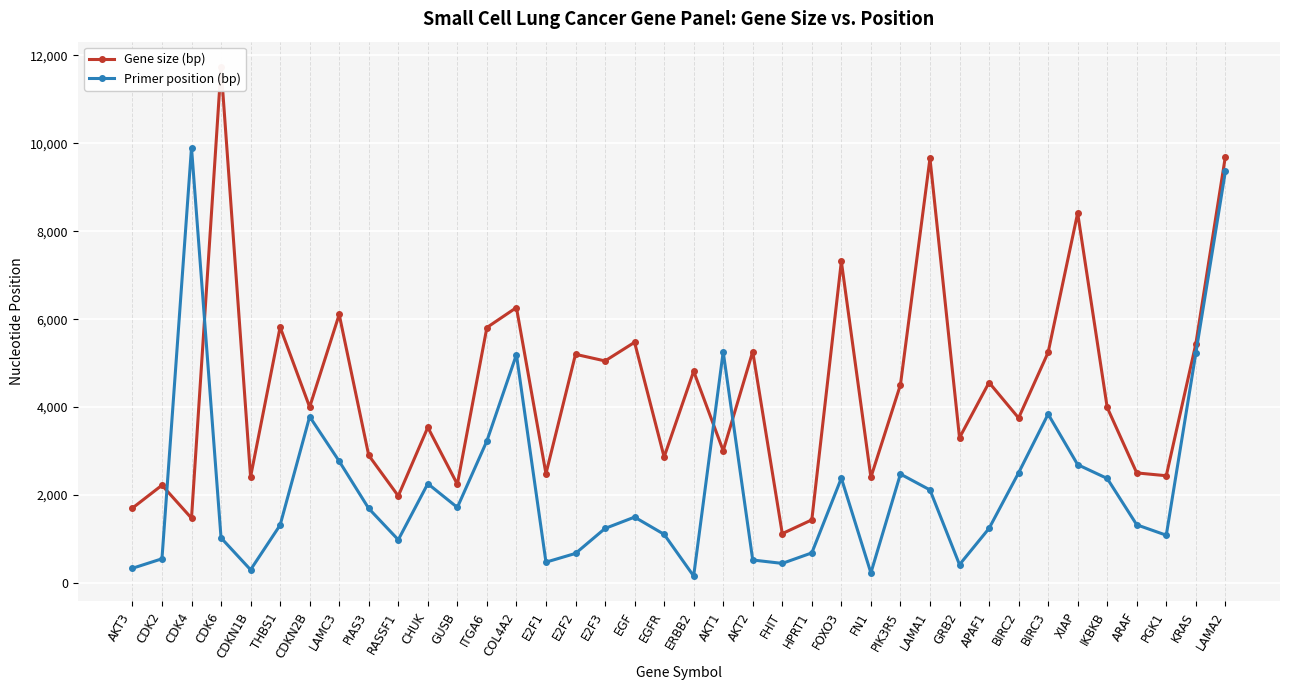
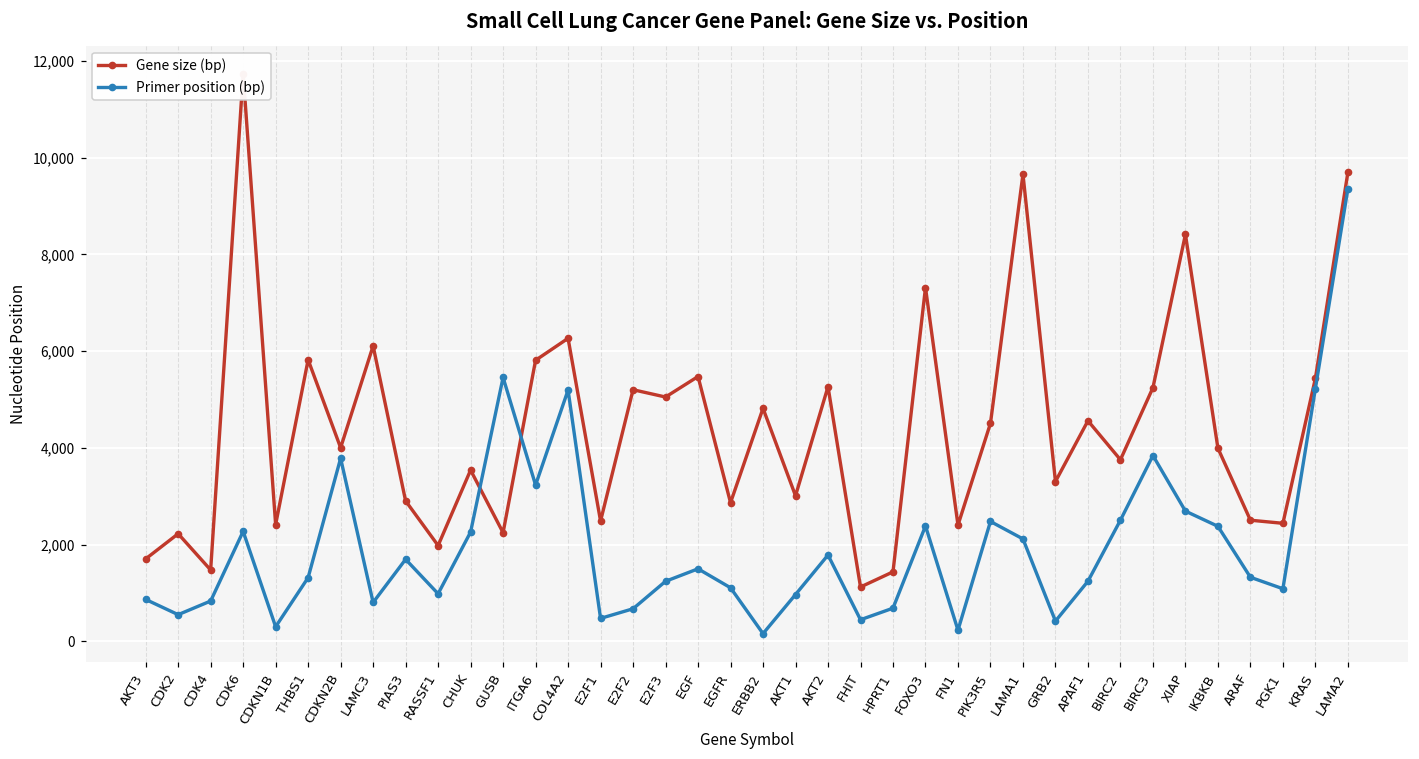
  {
    "Gene size (bp)": {
      "AKT3": "1,700",
      "CDK2": "2,200",
      "CDK4": "1,500",
      "CDKN1B": "2,400",
      "THBS1": "5,800",
      "CDKN2B": "4,000",
      "LAMC3": "6,100",
      "PIAS3": "2,900",
      "RASSF1": "2,000",
      "CHUK": "3,500",
      "GUSB": "2,200",
      "ITGA6": "5,800",
      "COL4A2": "6,300",
      "E2F1": "2,500",
      "E2F2": "5,200",
      "E2F3": "5,100",
      "EGF": "5,500",
      "EGFR": "2,900",
      "ERBB2": "4,800",
      "AKT1": "3,000",
      "AKT2": "5,300",
      "FHIT": "1,100",
      "HPRT1": "1,400",
      "FOXO3": "7,300",
      "FN1": "2,400",
      "PIK3R5": "4,500",
      "LAMA1": "9,700",
      "GRB2": "3,300",
      "APAF1": "4,600",
      "BIRC2": "3,800",
      "BIRC3": "5,200",
      "XIAP": "8,400",
      "IKBKB": "4,000",
      "ARAF": "2,500",
      "PGK1": "2,400",
      "KRAS": "5,400",
      "LAMA2": "9,700"
    },
    "Primer position (bp)": {
-     "AKT3": "300",
+     "AKT3": "900",
      "CDK2": "600",
-     "CDK4": "9,900",
-     "CDK6": "1,000",
+     "CDK4": "800",
+     "CDK6": "2,300",
      "CDKN1B": "300",
      "THBS1": "1,300",
      "CDKN2B": "3,800",
-     "LAMC3": "2,800",
+     "LAMC3": "800",
      "PIAS3": "1,700",
      "RASSF1": "1,000",
      "CHUK": "2,300",
-     "GUSB": "1,700",
+     "GUSB": "5,500",
      "ITGA6": "3,200",
      "COL4A2": "5,200",
      "E2F1": "500",
      "E2F2": "700",
      "E2F3": "1,200",
      "EGF": "1,500",
      "EGFR": "1,100",
      "ERBB2": "200",
-     "AKT1": "5,300",
-     "AKT2": "500",
+     "AKT1": "1,000",
+     "AKT2": "1,800",
      "FHIT": "400",
      "HPRT1": "700",
      "FOXO3": "2,400",
      "FN1": "200",
      "PIK3R5": "2,500",
      "LAMA1": "2,100",
      "GRB2": "400",
      "APAF1": "1,200",
      "BIRC2": "2,500",
      "BIRC3": "3,800",
      "XIAP": "2,700",
      "IKBKB": "2,400",
      "ARAF": "1,300",
      "PGK1": "1,100",
      "KRAS": "5,200",
      "LAMA2": "9,400"
    }
  }
